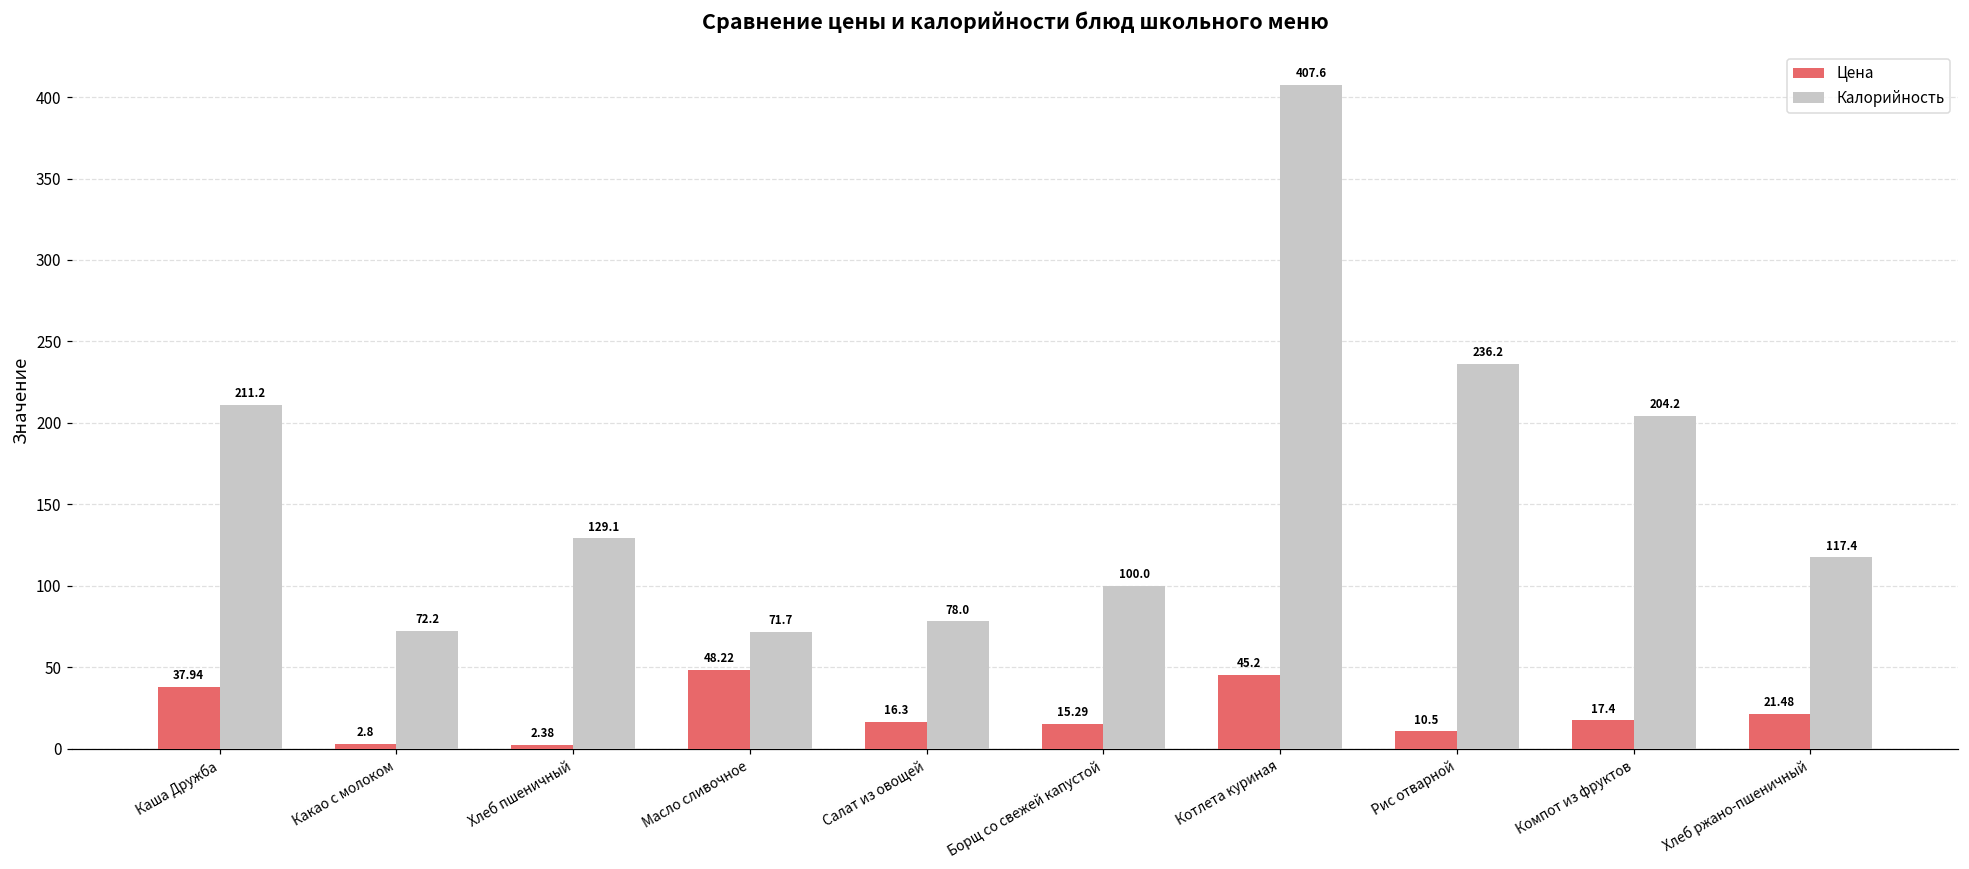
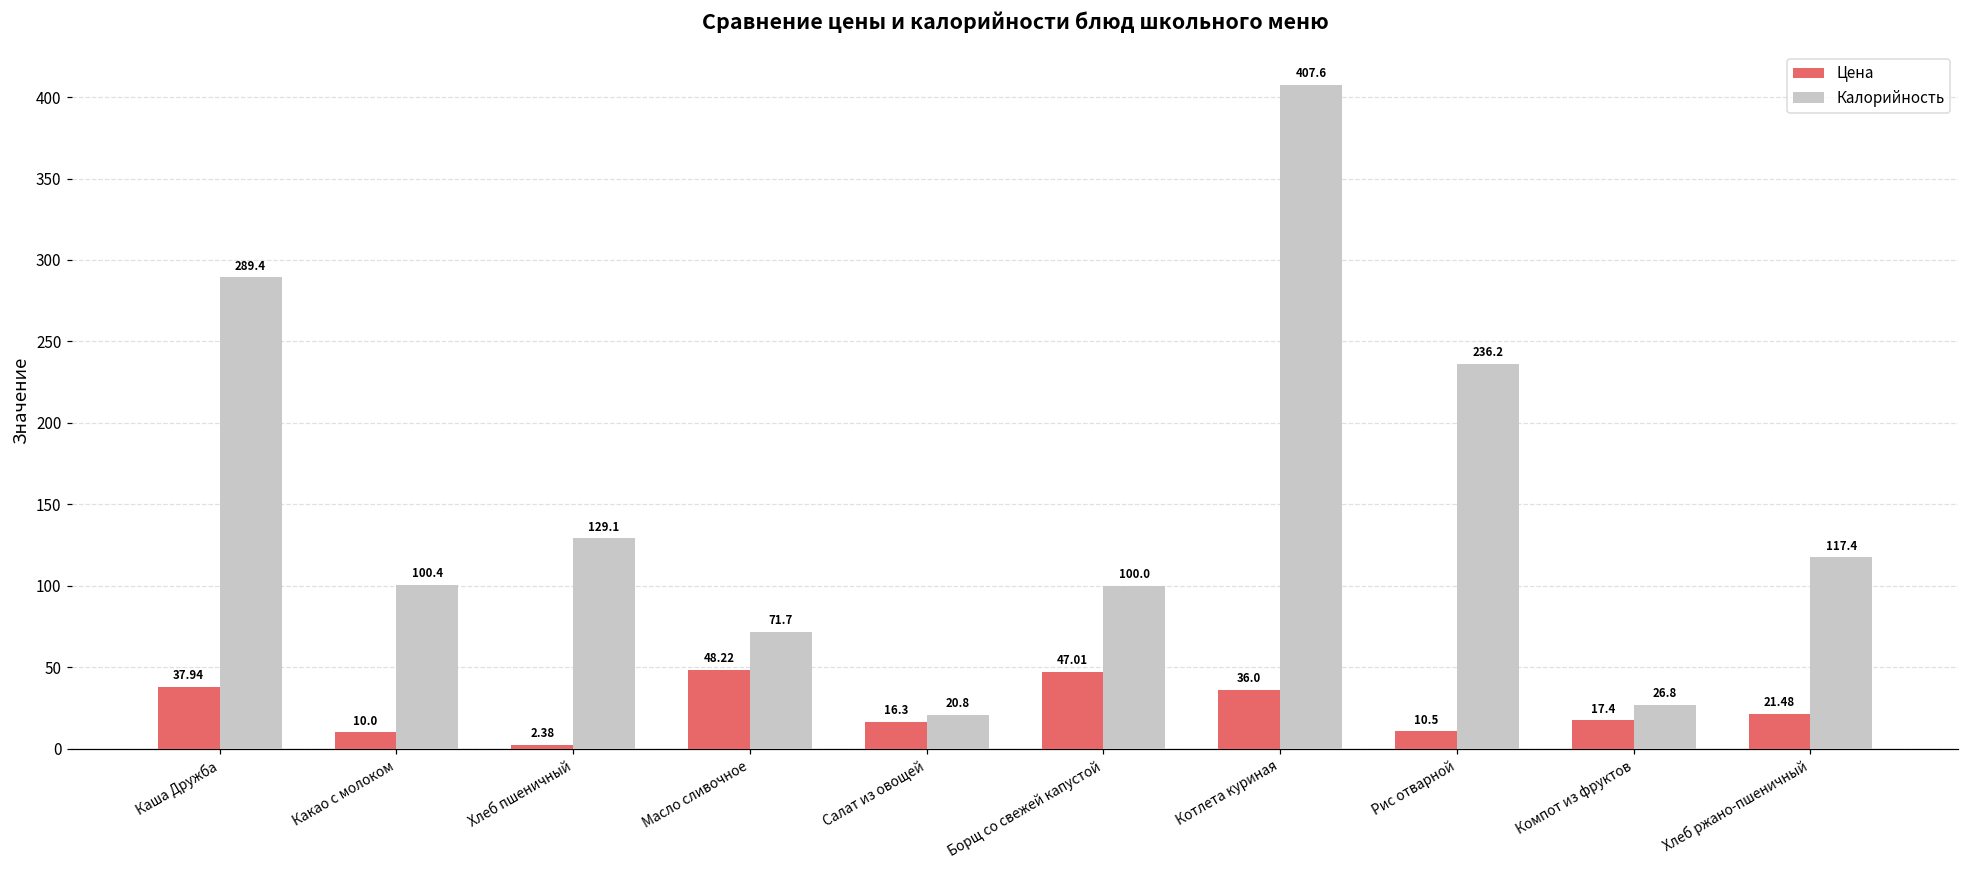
  {
    "Цена": {
      "Каша Дружба": 37.94,
-     "Какао с молоком": 2.8,
+     "Какао с молоком": 10.0,
      "Хлеб пшеничный": 2.38,
      "Масло сливочное": 48.22,
      "Салат из овощей": 16.3,
-     "Борщ со свежей капустой": 15.29,
-     "Котлета куриная": 45.2,
+     "Борщ со свежей капустой": 47.01,
+     "Котлета куриная": 36.0,
      "Рис отварной": 10.5,
      "Компот из фруктов": 17.4,
      "Хлеб ржано-пшеничный": 21.48
    },
    "Калорийность": {
-     "Каша Дружба": 211.2,
-     "Какао с молоком": 72.2,
+     "Каша Дружба": 289.4,
+     "Какао с молоком": 100.4,
      "Хлеб пшеничный": 129.1,
      "Масло сливочное": 71.7,
-     "Салат из овощей": 78.0,
+     "Салат из овощей": 20.8,
      "Борщ со свежей капустой": 100.0,
      "Котлета куриная": 407.6,
      "Рис отварной": 236.2,
-     "Компот из фруктов": 204.2,
+     "Компот из фруктов": 26.8,
      "Хлеб ржано-пшеничный": 117.4
    }
  }
